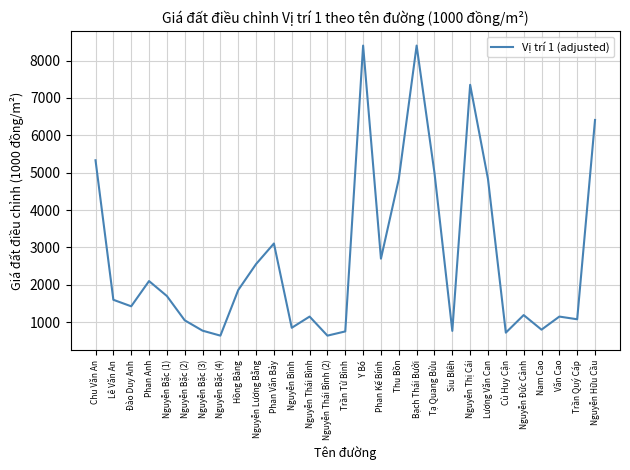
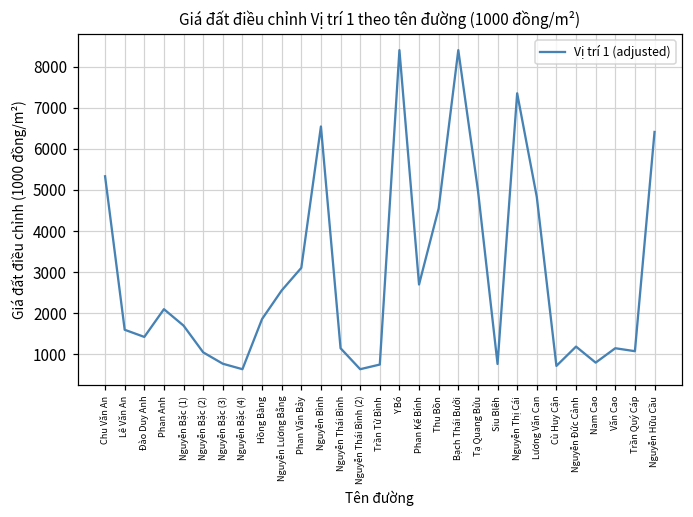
  {
    "Chu Văn An": 5300,
    "Lê Văn An": 1600,
    "Đào Duy Anh": 1400,
    "Phan Anh": 2100,
    "Nguyễn Bặc (1)": 1700,
    "Nguyễn Bặc (2)": 1100,
    "Nguyễn Bặc (3)": 800,
    "Nguyễn Bặc (4)": 600,
    "Hồng Bàng": 1900,
    "Nguyễn Lương Bằng": 2600,
    "Phan Văn Bảy": 3100,
-   "Nguyễn Bình": 900,
+   "Nguyễn Bình": 6500,
    "Nguyễn Thái Bình": 1200,
    "Nguyễn Thái Bình (2)": 600,
    "Trần Tử Bình": 800,
    "Y Bó": 8400,
    "Phan Kế Bính": 2700,
-   "Thu Bồn": 4800,
+   "Thu Bồn": 4600,
    "Bạch Thái Bưởi": 8400,
    "Tạ Quang Bửu": 5000,
    "Siu Blêh": 800,
    "Nguyễn Thị Cái": 7400,
    "Lương Văn Can": 4800,
    "Cù Huy Cận": 700,
    "Nguyễn Đức Cảnh": 1200,
    "Nam Cao": 800,
    "Văn Cao": 1200,
    "Trần Quý Cáp": 1100,
    "Nguyễn Hữu Cầu": 6400
  }
